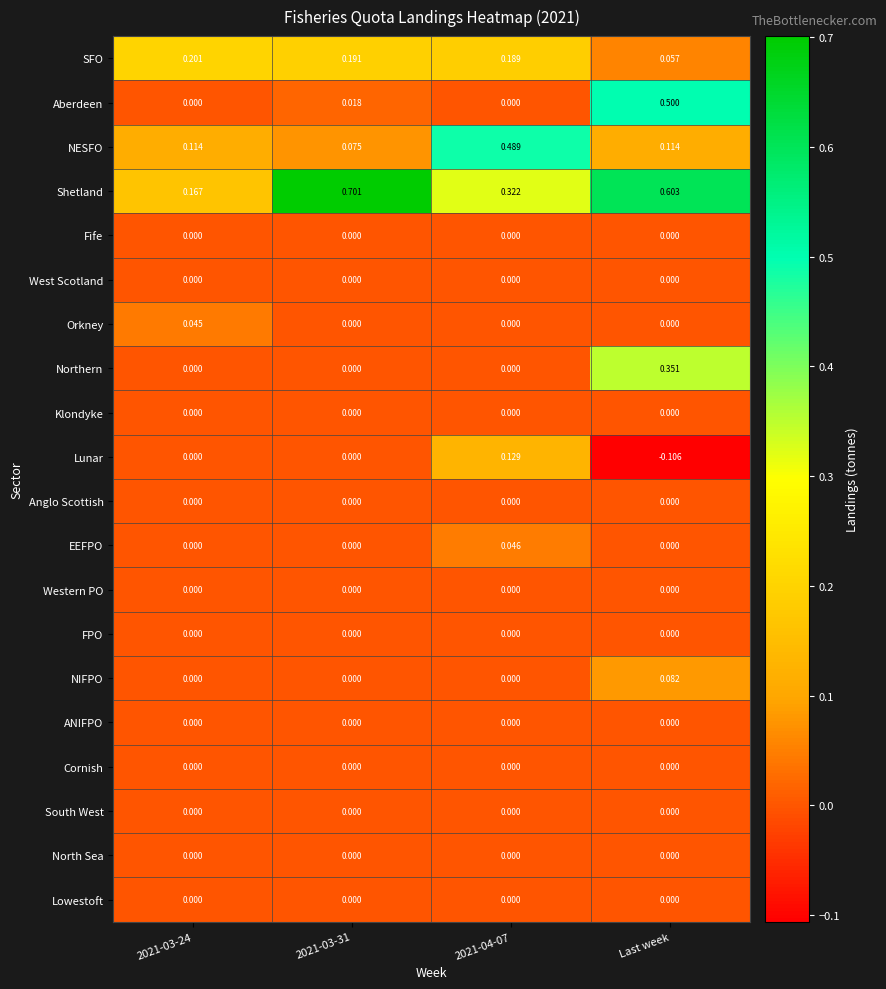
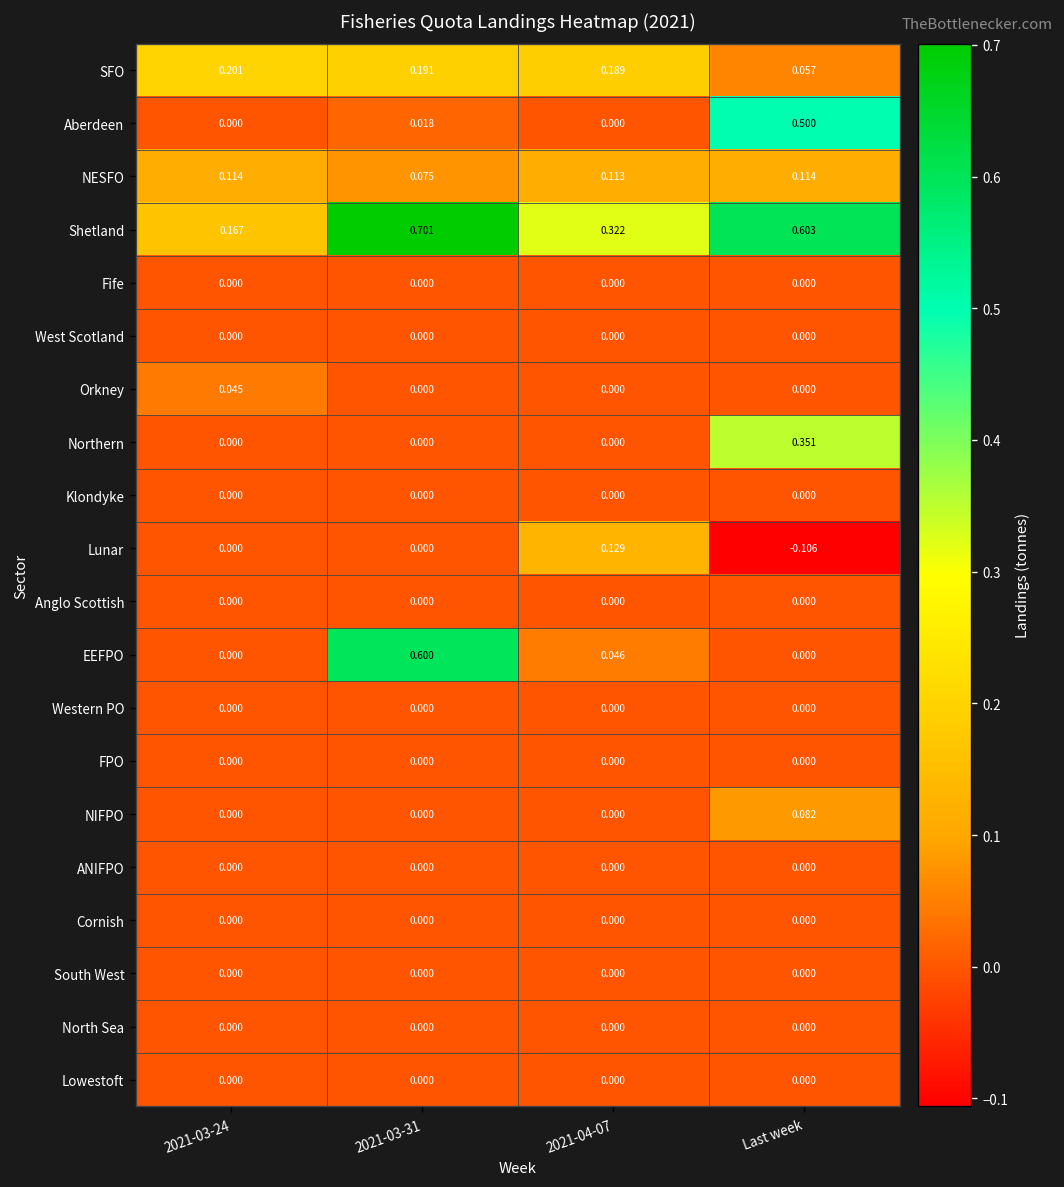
  {
    "SFO": {
      "2021-03-24": 0.201,
      "2021-03-31": 0.191,
      "2021-04-07": 0.189,
      "Last week": 0.057
    },
    "Aberdeen": {
      "2021-03-24": 0.000,
      "2021-03-31": 0.018,
      "2021-04-07": 0.000,
      "Last week": 0.500
    },
    "NESFO": {
      "2021-03-24": 0.114,
      "2021-03-31": 0.075,
-     "2021-04-07": 0.489,
+     "2021-04-07": 0.113,
      "Last week": 0.114
    },
    "Shetland": {
      "2021-03-24": 0.167,
      "2021-03-31": 0.701,
      "2021-04-07": 0.322,
      "Last week": 0.603
    },
    "Fife": {
      "2021-03-24": 0.000,
      "2021-03-31": 0.000,
      "2021-04-07": 0.000,
      "Last week": 0.000
    },
    "West Scotland": {
      "2021-03-24": 0.000,
      "2021-03-31": 0.000,
      "2021-04-07": 0.000,
      "Last week": 0.000
    },
    "Orkney": {
      "2021-03-24": 0.045,
      "2021-03-31": 0.000,
      "2021-04-07": 0.000,
      "Last week": 0.000
    },
    "Northern": {
      "2021-03-24": 0.000,
      "2021-03-31": 0.000,
      "2021-04-07": 0.000,
      "Last week": 0.351
    },
    "Klondyke": {
      "2021-03-24": 0.000,
      "2021-03-31": 0.000,
      "2021-04-07": 0.000,
      "Last week": 0.000
    },
    "Lunar": {
      "2021-03-24": 0.000,
      "2021-03-31": 0.000,
      "2021-04-07": 0.129,
      "Last week": -0.106
    },
    "Anglo Scottish": {
      "2021-03-24": 0.000,
      "2021-03-31": 0.000,
      "2021-04-07": 0.000,
      "Last week": 0.000
    },
    "EEFPO": {
      "2021-03-24": 0.000,
-     "2021-03-31": 0.000,
+     "2021-03-31": 0.600,
      "2021-04-07": 0.046,
      "Last week": 0.000
    },
    "Western PO": {
      "2021-03-24": 0.000,
      "2021-03-31": 0.000,
      "2021-04-07": 0.000,
      "Last week": 0.000
    },
    "FPO": {
      "2021-03-24": 0.000,
      "2021-03-31": 0.000,
      "2021-04-07": 0.000,
      "Last week": 0.000
    },
    "NIFPO": {
      "2021-03-24": 0.000,
      "2021-03-31": 0.000,
      "2021-04-07": 0.000,
      "Last week": 0.082
    },
    "ANIFPO": {
      "2021-03-24": 0.000,
      "2021-03-31": 0.000,
      "2021-04-07": 0.000,
      "Last week": 0.000
    },
    "Cornish": {
      "2021-03-24": 0.000,
      "2021-03-31": 0.000,
      "2021-04-07": 0.000,
      "Last week": 0.000
    },
    "South West": {
      "2021-03-24": 0.000,
      "2021-03-31": 0.000,
      "2021-04-07": 0.000,
      "Last week": 0.000
    },
    "North Sea": {
      "2021-03-24": 0.000,
      "2021-03-31": 0.000,
      "2021-04-07": 0.000,
      "Last week": 0.000
    },
    "Lowestoft": {
      "2021-03-24": 0.000,
      "2021-03-31": 0.000,
      "2021-04-07": 0.000,
      "Last week": 0.000
    }
  }
